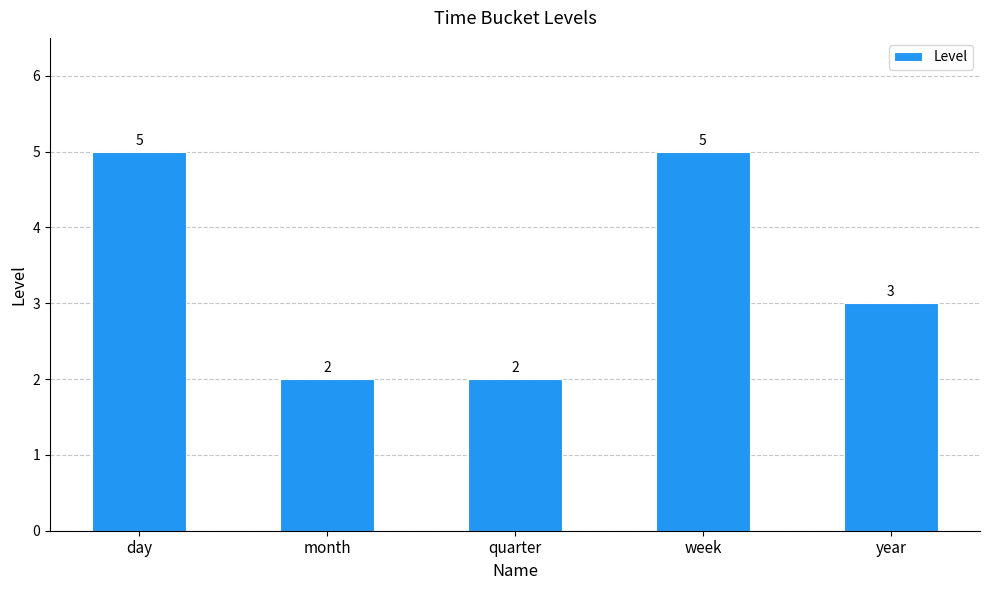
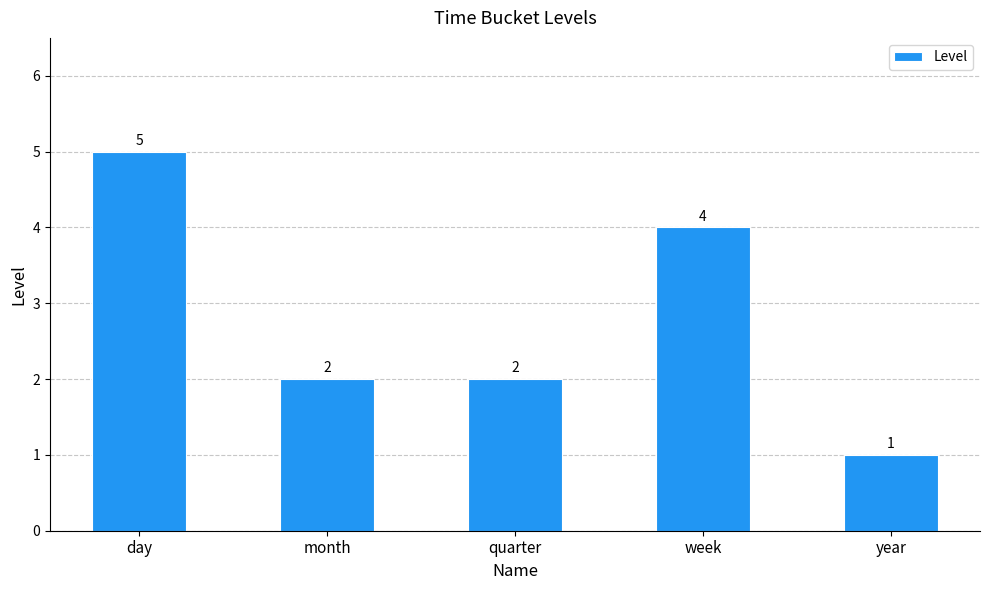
  {
    "day": 5,
    "month": 2,
    "quarter": 2,
-   "week": 5,
-   "year": 3
+   "week": 4,
+   "year": 1
  }
